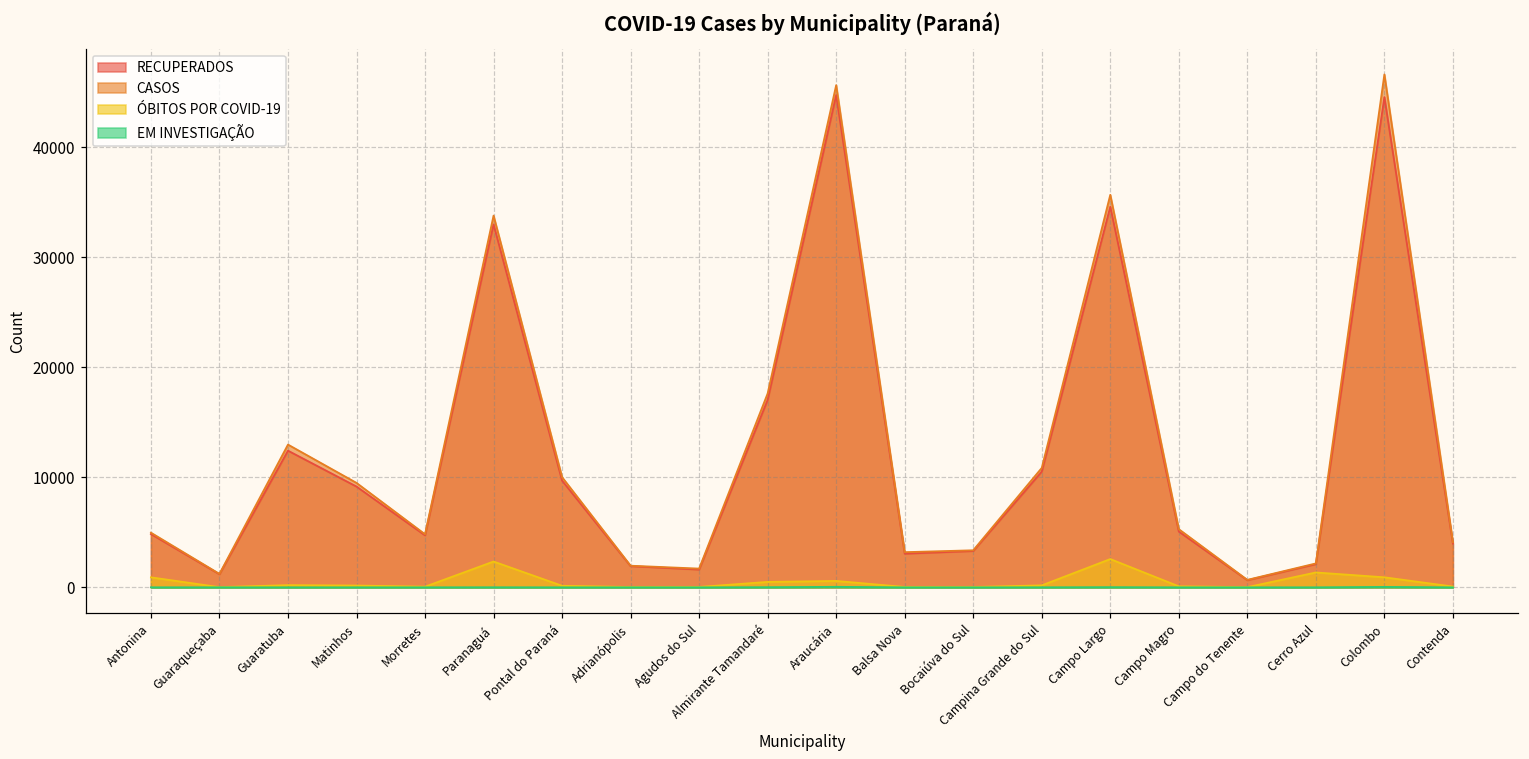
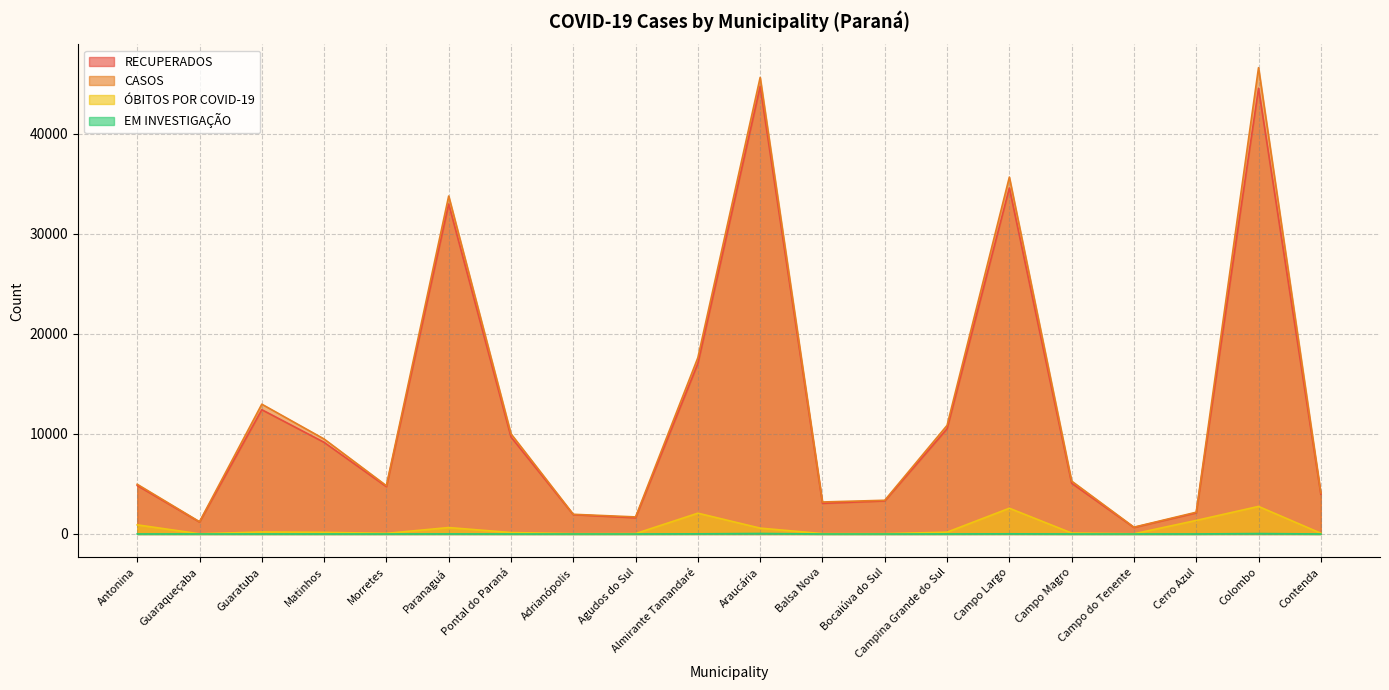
  {
    "ÓBITOS POR COVID-19": {
      "Antonina": 900,
-     "Paranaguá": 2400,
-     "Almirante Tamandaré": 500,
+     "Paranaguá": 600,
+     "Almirante Tamandaré": 2100,
      "Araucária": 600,
      "Campo Largo": 2600,
      "Cerro Azul": 1400,
-     "Colombo": 900
+     "Colombo": 2800
    },
    "EM INVESTIGAÇÃO": {
      "Antonina": 0,
      "Paranaguá": 0,
      "Almirante Tamandaré": 0,
      "Araucária": 0,
      "Campo Largo": 0,
      "Cerro Azul": 0,
      "Colombo": 0
    }
  }
